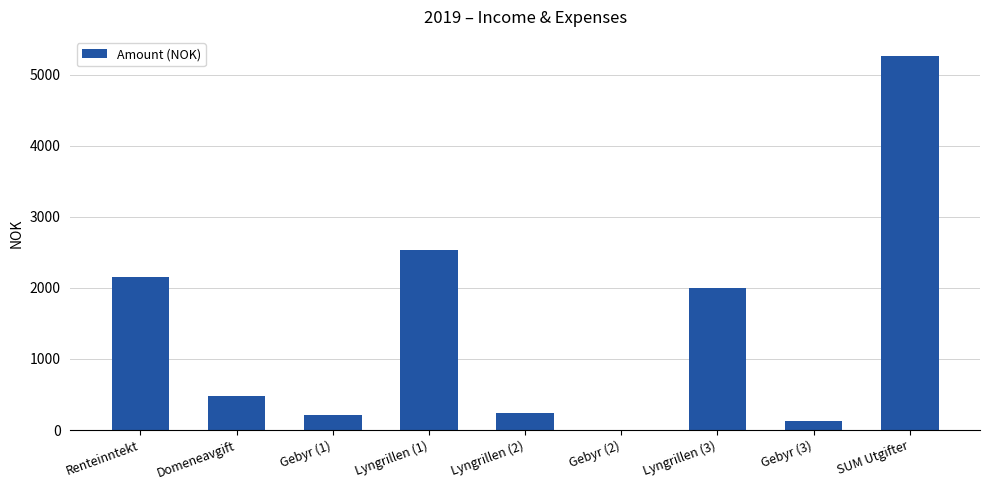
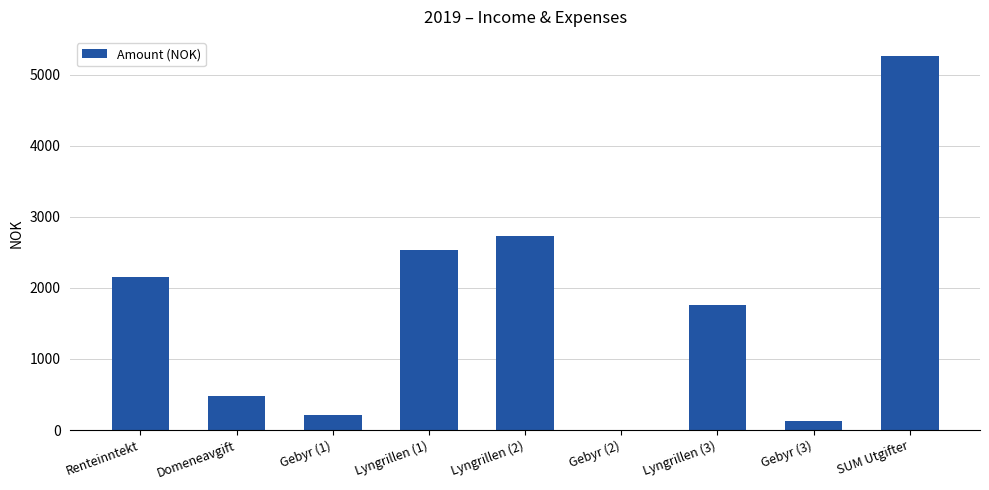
  {
    "Renteinntekt": 2200,
    "Domeneavgift": 500,
    "Gebyr (1)": 200,
    "Lyngrillen (1)": 2500,
-   "Lyngrillen (2)": 200,
-   "Lyngrillen (3)": 2000,
+   "Lyngrillen (2)": 2700,
+   "Lyngrillen (3)": 1800,
    "Gebyr (3)": 100,
    "SUM Utgifter": 5300
  }
